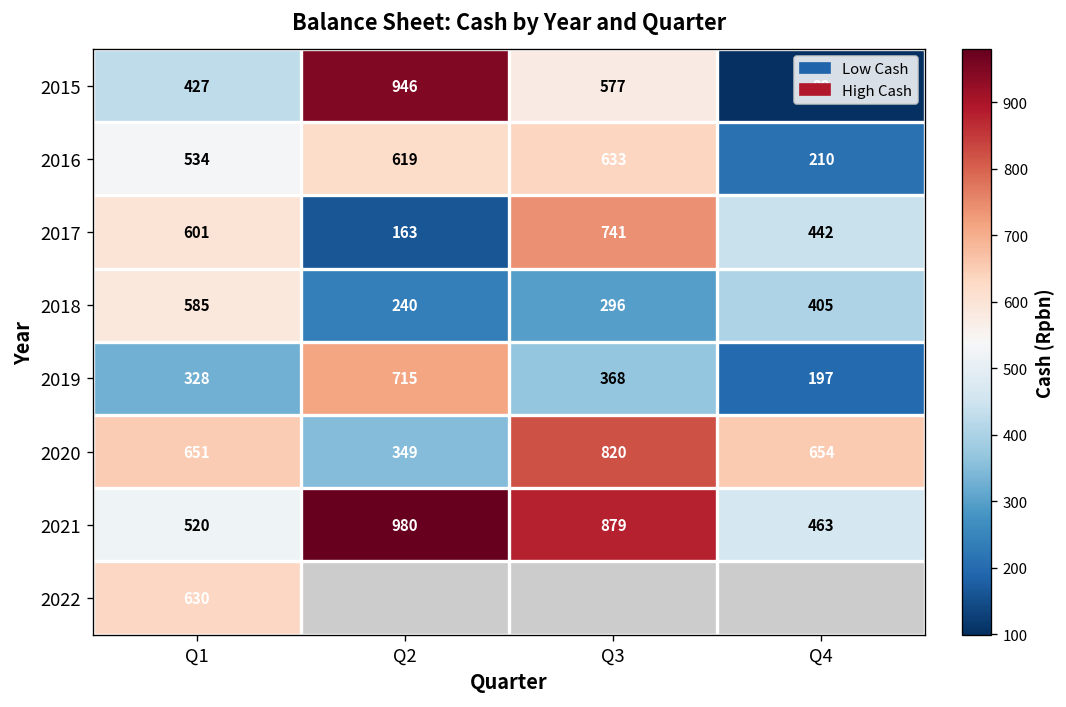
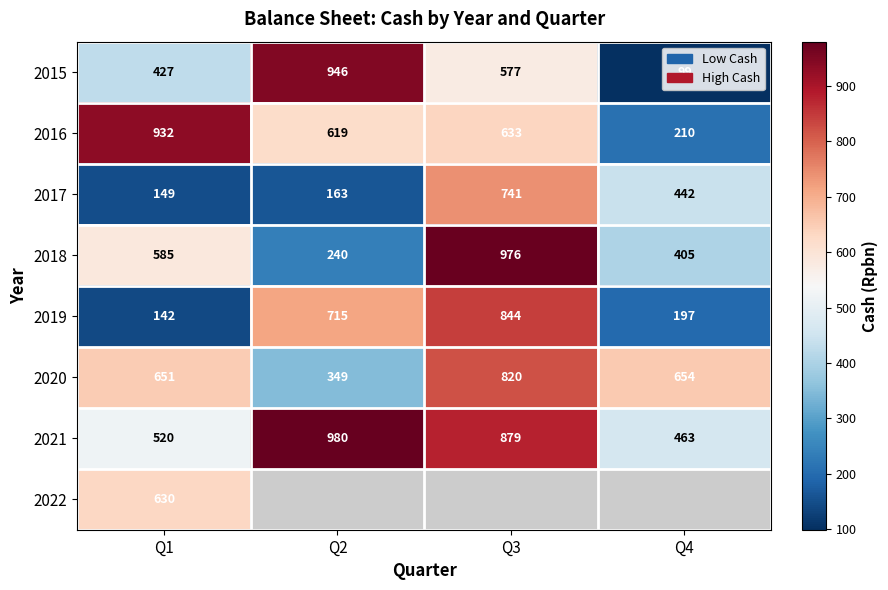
  {
    "2015": {
      "Q1": 427,
      "Q2": 946,
      "Q3": 577
    },
    "2016": {
-     "Q1": 534,
+     "Q1": 932,
      "Q2": 619,
      "Q3": 633,
      "Q4": 210
    },
    "2017": {
-     "Q1": 601,
+     "Q1": 149,
      "Q2": 163,
      "Q3": 741,
      "Q4": 442
    },
    "2018": {
      "Q1": 585,
      "Q2": 240,
-     "Q3": 296,
+     "Q3": 976,
      "Q4": 405
    },
    "2019": {
-     "Q1": 328,
+     "Q1": 142,
      "Q2": 715,
-     "Q3": 368,
+     "Q3": 844,
      "Q4": 197
    },
    "2020": {
      "Q1": 651,
      "Q2": 349,
      "Q3": 820,
      "Q4": 654
    },
    "2021": {
      "Q1": 520,
      "Q2": 980,
      "Q3": 879,
      "Q4": 463
    },
    "2022": {
      "Q1": 630
    }
  }
